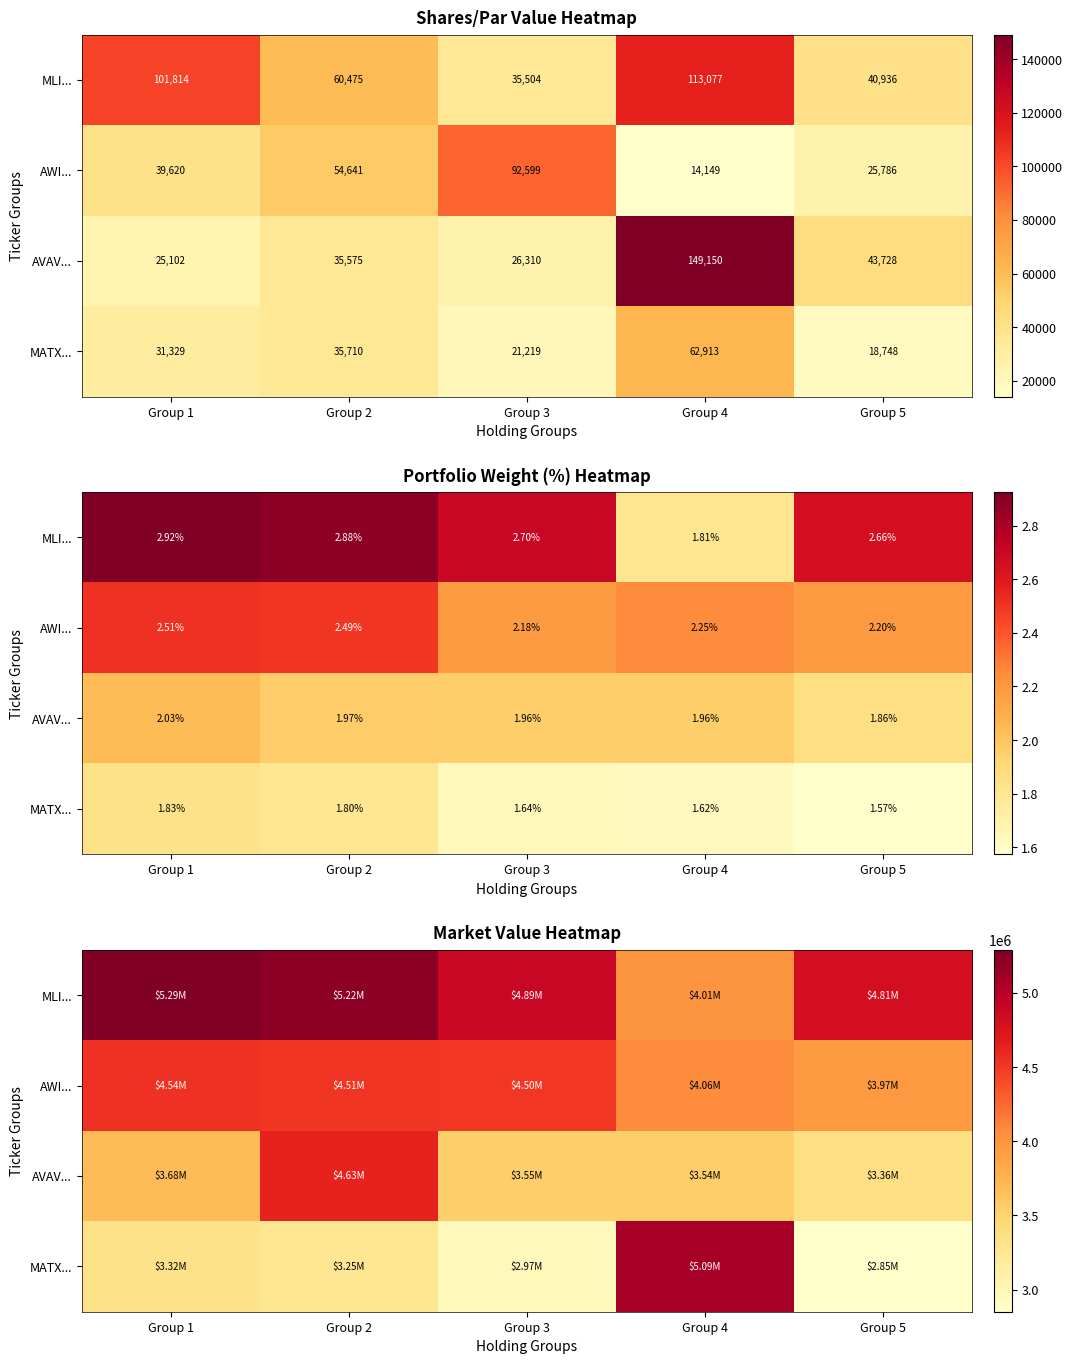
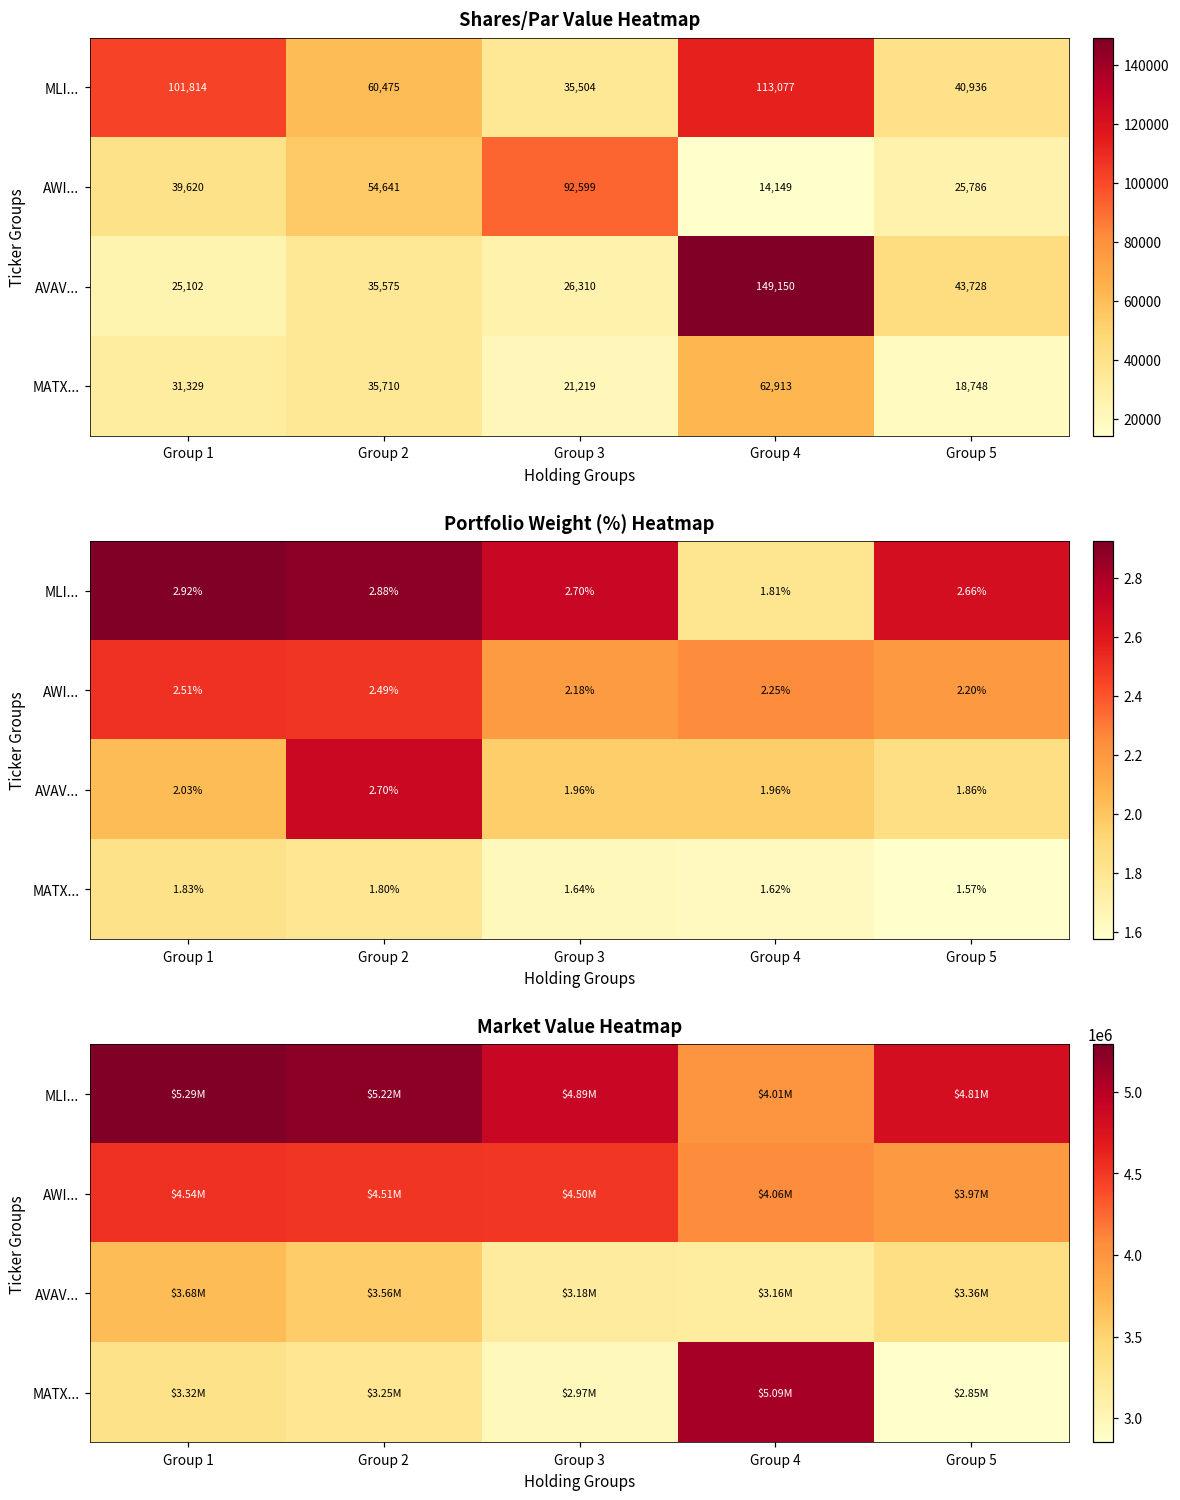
  {
    "Shares/Par Value Heatmap": {
      "MLI...": {
        "Group 1": "101,814",
        "Group 2": "60,475",
        "Group 3": "35,504",
        "Group 4": "113,077",
        "Group 5": "40,936"
      },
      "AWI...": {
        "Group 1": "39,620",
        "Group 2": "54,641",
        "Group 3": "92,599",
        "Group 4": "14,149",
        "Group 5": "25,786"
      },
      "AVAV...": {
        "Group 1": "25,102",
        "Group 2": "35,575",
        "Group 3": "26,310",
        "Group 4": "149,150",
        "Group 5": "43,728"
      },
      "MATX...": {
        "Group 1": "31,329",
        "Group 2": "35,710",
        "Group 3": "21,219",
        "Group 4": "62,913",
        "Group 5": "18,748"
      }
    },
    "Portfolio Weight (%) Heatmap": {
      "MLI...": {
        "Group 1": "2.92%",
        "Group 2": "2.88%",
        "Group 3": "2.70%",
        "Group 4": "1.81%",
        "Group 5": "2.66%"
      },
      "AWI...": {
        "Group 1": "2.51%",
        "Group 2": "2.49%",
        "Group 3": "2.18%",
        "Group 4": "2.25%",
        "Group 5": "2.20%"
      },
      "AVAV...": {
        "Group 1": "2.03%",
-       "Group 2": "1.97%",
+       "Group 2": "2.70%",
        "Group 3": "1.96%",
        "Group 4": "1.96%",
        "Group 5": "1.86%"
      },
      "MATX...": {
        "Group 1": "1.83%",
        "Group 2": "1.80%",
        "Group 3": "1.64%",
        "Group 4": "1.62%",
        "Group 5": "1.57%"
      }
    },
    "Market Value Heatmap": {
      "MLI...": {
        "Group 1": "$5.29M",
        "Group 2": "$5.22M",
        "Group 3": "$4.89M",
        "Group 4": "$4.01M",
        "Group 5": "$4.81M"
      },
      "AWI...": {
        "Group 1": "$4.54M",
        "Group 2": "$4.51M",
        "Group 3": "$4.50M",
        "Group 4": "$4.06M",
        "Group 5": "$3.97M"
      },
      "AVAV...": {
        "Group 1": "$3.68M",
-       "Group 2": "$4.63M",
-       "Group 3": "$3.55M",
-       "Group 4": "$3.54M",
+       "Group 2": "$3.56M",
+       "Group 3": "$3.18M",
+       "Group 4": "$3.16M",
        "Group 5": "$3.36M"
      },
      "MATX...": {
        "Group 1": "$3.32M",
        "Group 2": "$3.25M",
        "Group 3": "$2.97M",
        "Group 4": "$5.09M",
        "Group 5": "$2.85M"
      }
    }
  }
